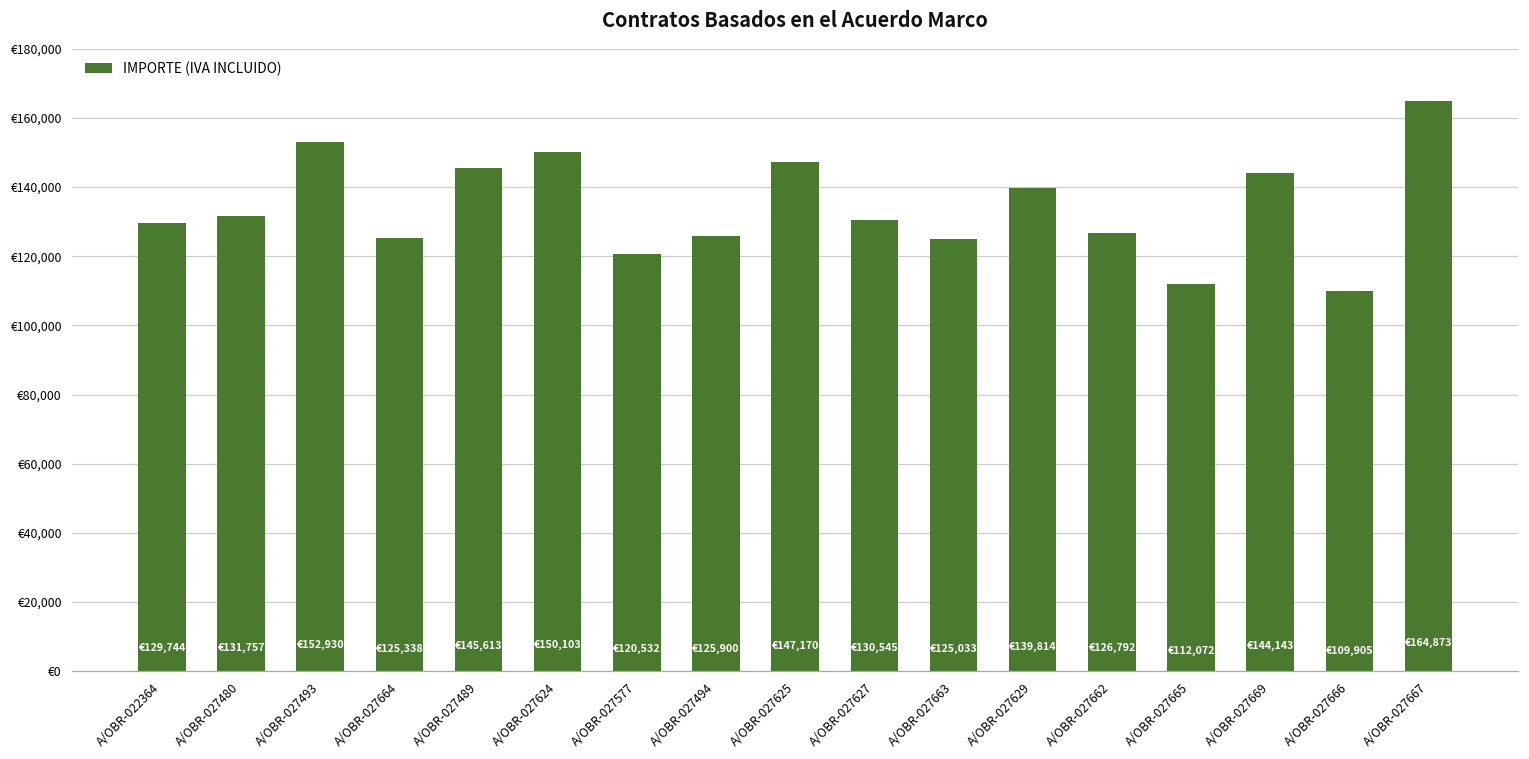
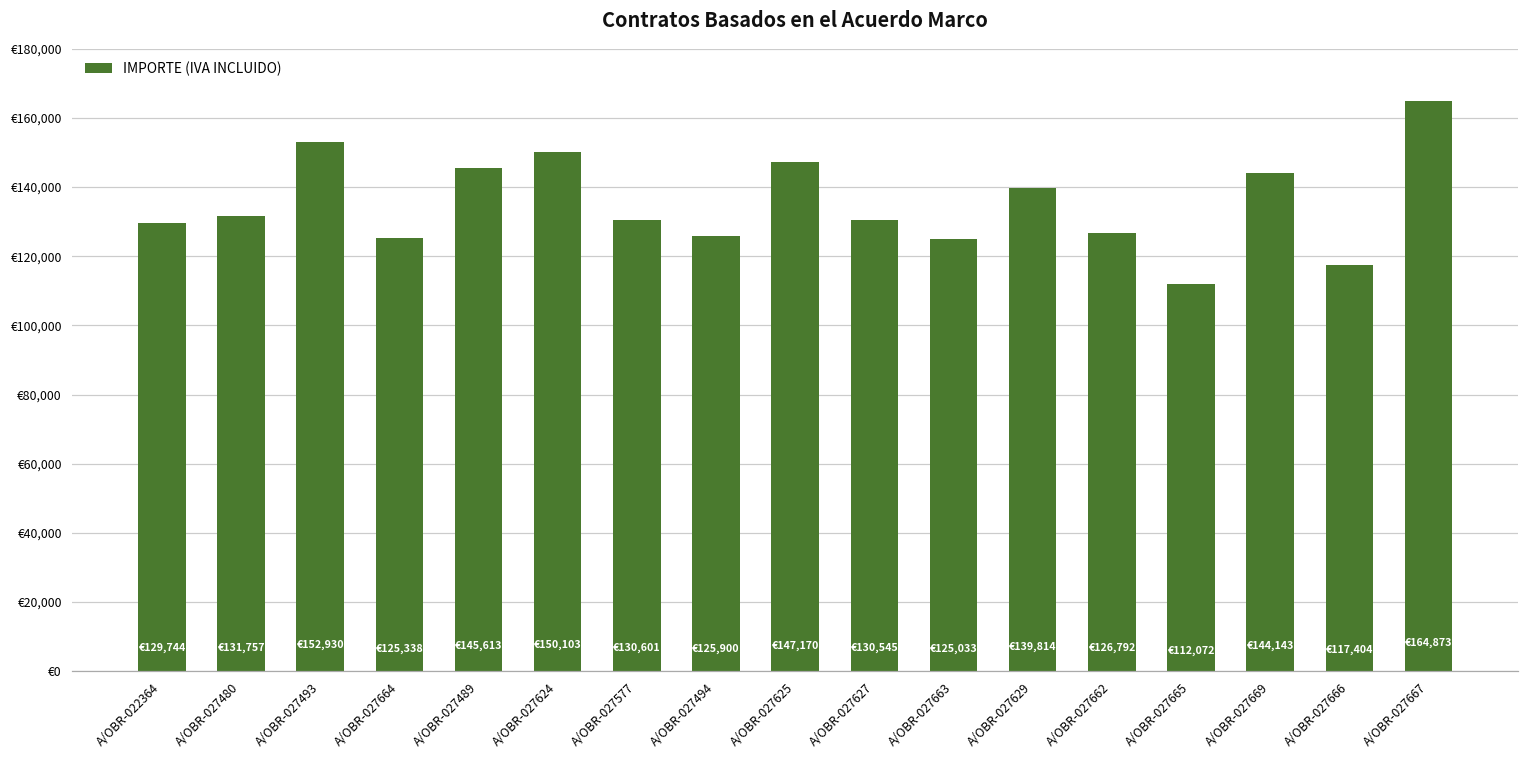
  {
    "A/OBR-022364": "€129,744",
    "A/OBR-027480": "€131,757",
    "A/OBR-027493": "€152,930",
    "A/OBR-027664": "€125,338",
    "A/OBR-027489": "€145,613",
    "A/OBR-027624": "€150,103",
-   "A/OBR-027577": "€120,532",
+   "A/OBR-027577": "€130,601",
    "A/OBR-027494": "€125,900",
    "A/OBR-027625": "€147,170",
    "A/OBR-027627": "€130,545",
    "A/OBR-027663": "€125,033",
    "A/OBR-027629": "€139,814",
    "A/OBR-027662": "€126,792",
    "A/OBR-027665": "€112,072",
    "A/OBR-027669": "€144,143",
-   "A/OBR-027666": "€109,905",
+   "A/OBR-027666": "€117,404",
    "A/OBR-027667": "€164,873"
  }
